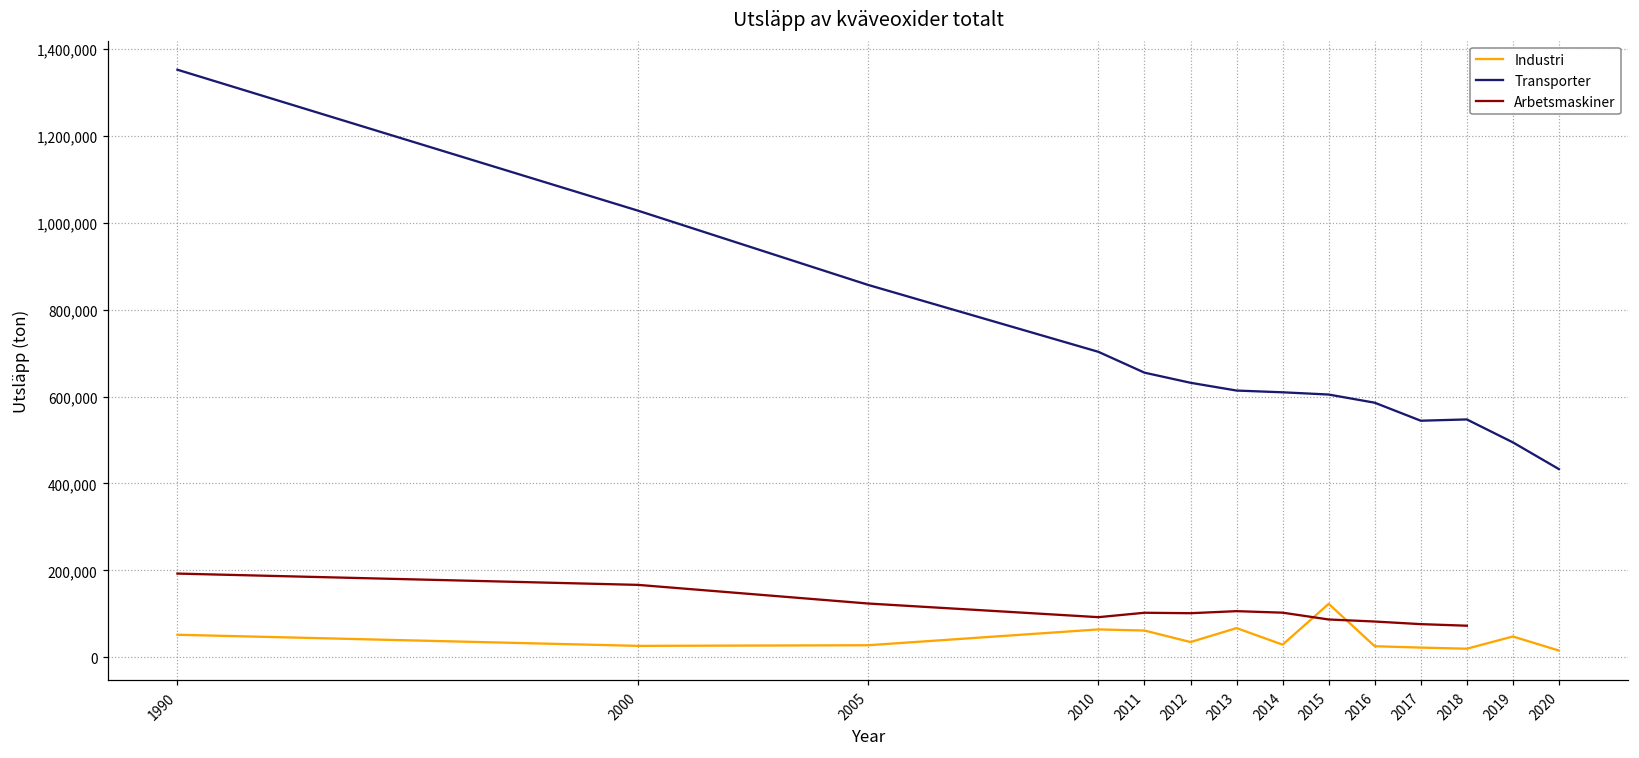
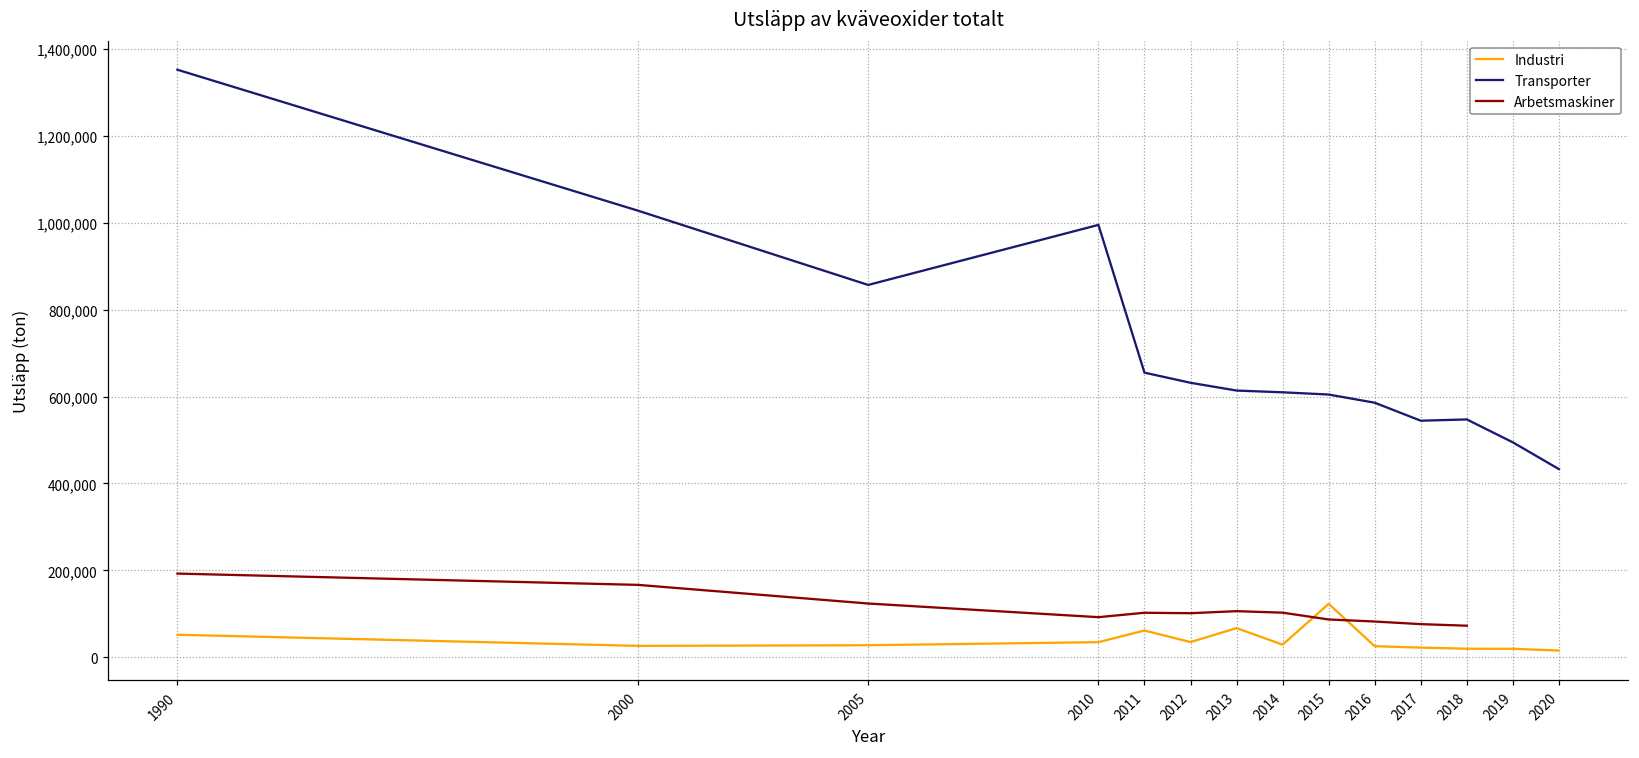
  {
    "Industri": {
      "1990": "50,000",
      "2000": "30,000",
      "2005": "30,000",
-     "2010": "60,000",
+     "2010": "30,000",
      "2011": "60,000",
      "2012": "40,000",
      "2013": "70,000",
      "2014": "30,000",
      "2015": "120,000",
      "2016": "30,000",
      "2017": "20,000",
      "2018": "20,000",
-     "2019": "50,000",
+     "2019": "20,000",
      "2020": "20,000"
    },
    "Transporter": {
      "1990": "1,350,000",
      "2000": "1,030,000",
      "2005": "860,000",
-     "2010": "700,000",
+     "2010": "990,000",
      "2011": "650,000",
      "2012": "630,000",
      "2013": "610,000",
      "2014": "610,000",
      "2015": "600,000",
      "2016": "590,000",
      "2017": "540,000",
      "2018": "550,000",
      "2019": "490,000",
      "2020": "430,000"
    },
    "Arbetsmaskiner": {
      "1990": "190,000",
      "2000": "170,000",
      "2005": "120,000",
      "2010": "90,000",
      "2011": "100,000",
      "2012": "100,000",
      "2013": "110,000",
      "2014": "100,000",
      "2015": "90,000",
      "2016": "80,000",
      "2017": "80,000",
      "2018": "70,000"
    }
  }
